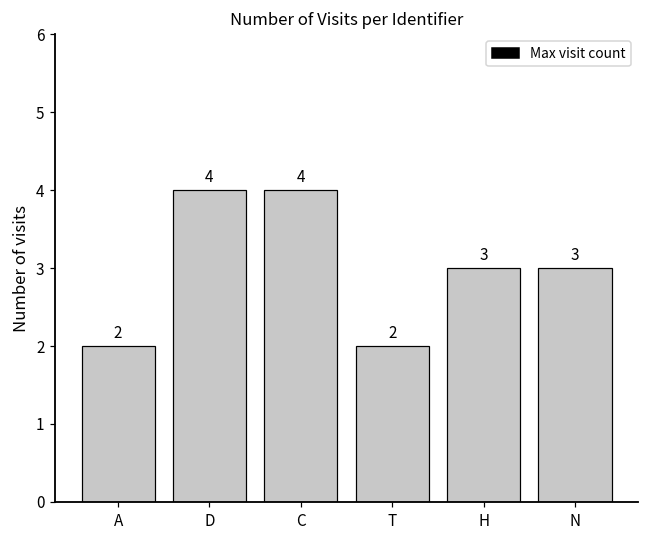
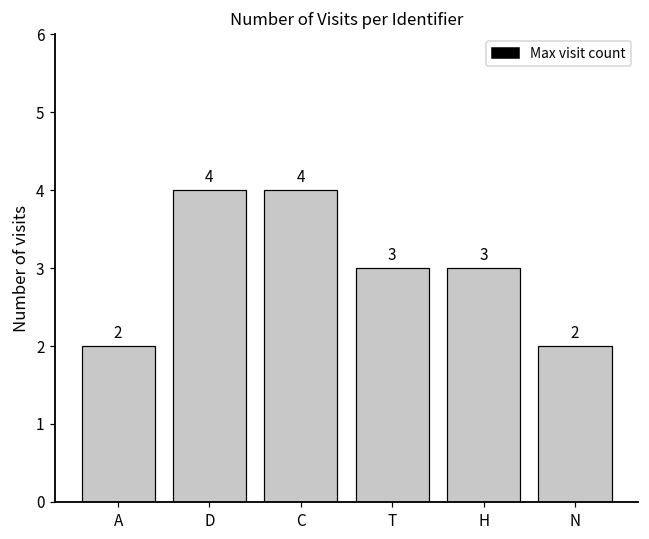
  {
    "A": 2,
    "D": 4,
    "C": 4,
-   "T": 2,
+   "T": 3,
    "H": 3,
-   "N": 3
+   "N": 2
  }
